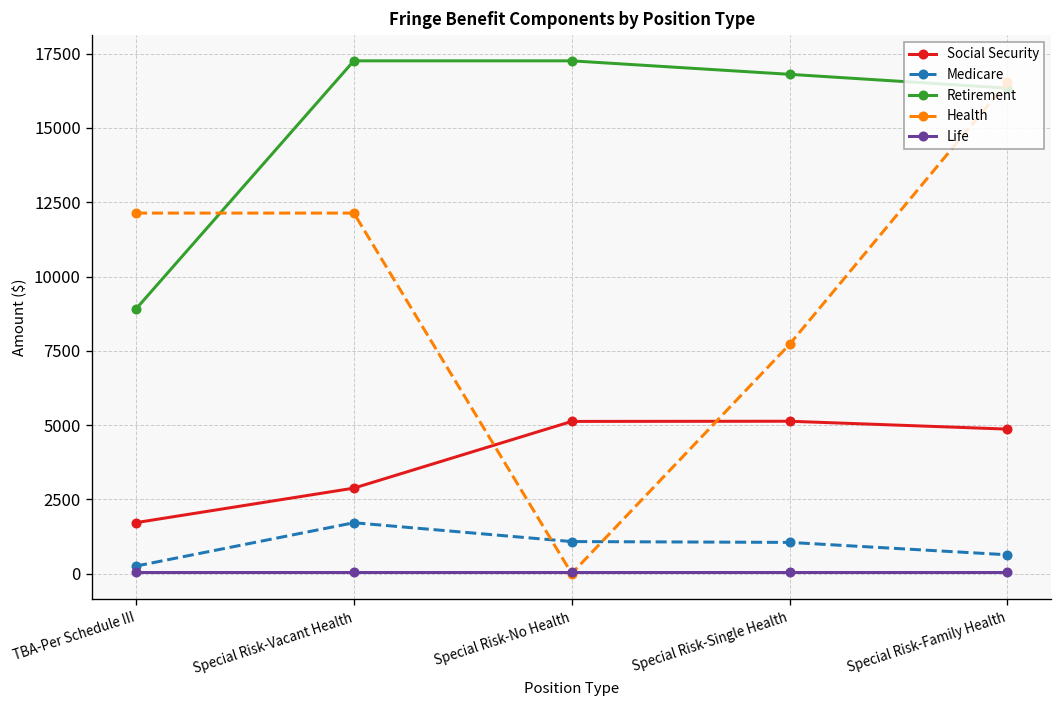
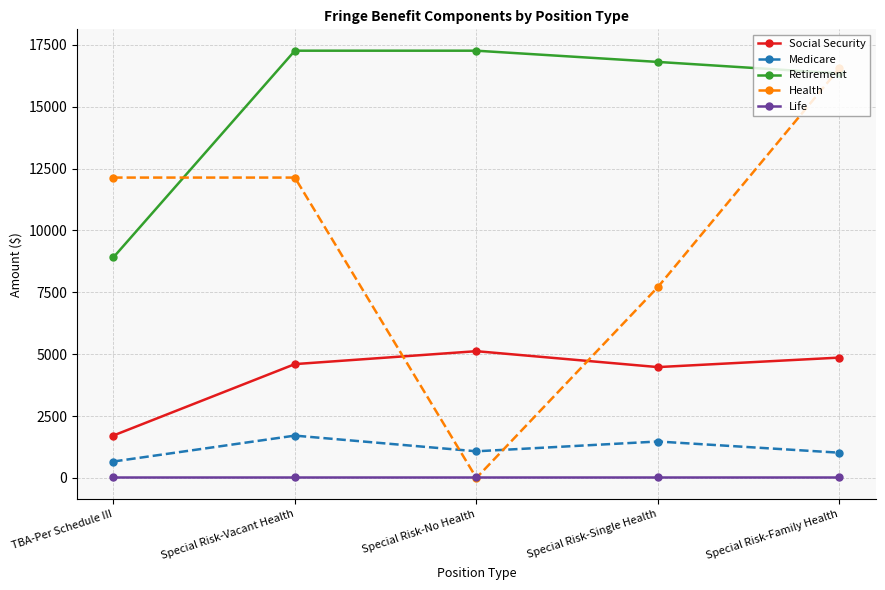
  {
    "Social Security": {
      "TBA-Per Schedule III": 1700,
-     "Special Risk-Vacant Health": 2900,
+     "Special Risk-Vacant Health": 4600,
      "Special Risk-No Health": 5100,
-     "Special Risk-Single Health": 5100,
+     "Special Risk-Single Health": 4500,
      "Special Risk-Family Health": 4900
    },
    "Medicare": {
-     "TBA-Per Schedule III": 300,
+     "TBA-Per Schedule III": 700,
      "Special Risk-Vacant Health": 1700,
      "Special Risk-No Health": 1100,
-     "Special Risk-Single Health": 1000,
-     "Special Risk-Family Health": 600
+     "Special Risk-Single Health": 1500,
+     "Special Risk-Family Health": 1000
    },
    "Retirement": {
      "TBA-Per Schedule III": 8900,
      "Special Risk-Vacant Health": 17300,
      "Special Risk-No Health": 17300,
      "Special Risk-Single Health": 16800
    },
    "Health": {
      "TBA-Per Schedule III": 12100,
      "Special Risk-Vacant Health": 12100,
      "Special Risk-Single Health": 7700
    },
    "Life": {
      "TBA-Per Schedule III": 100,
      "Special Risk-Vacant Health": 100,
      "Special Risk-Single Health": 100,
      "Special Risk-Family Health": 100
    }
  }
